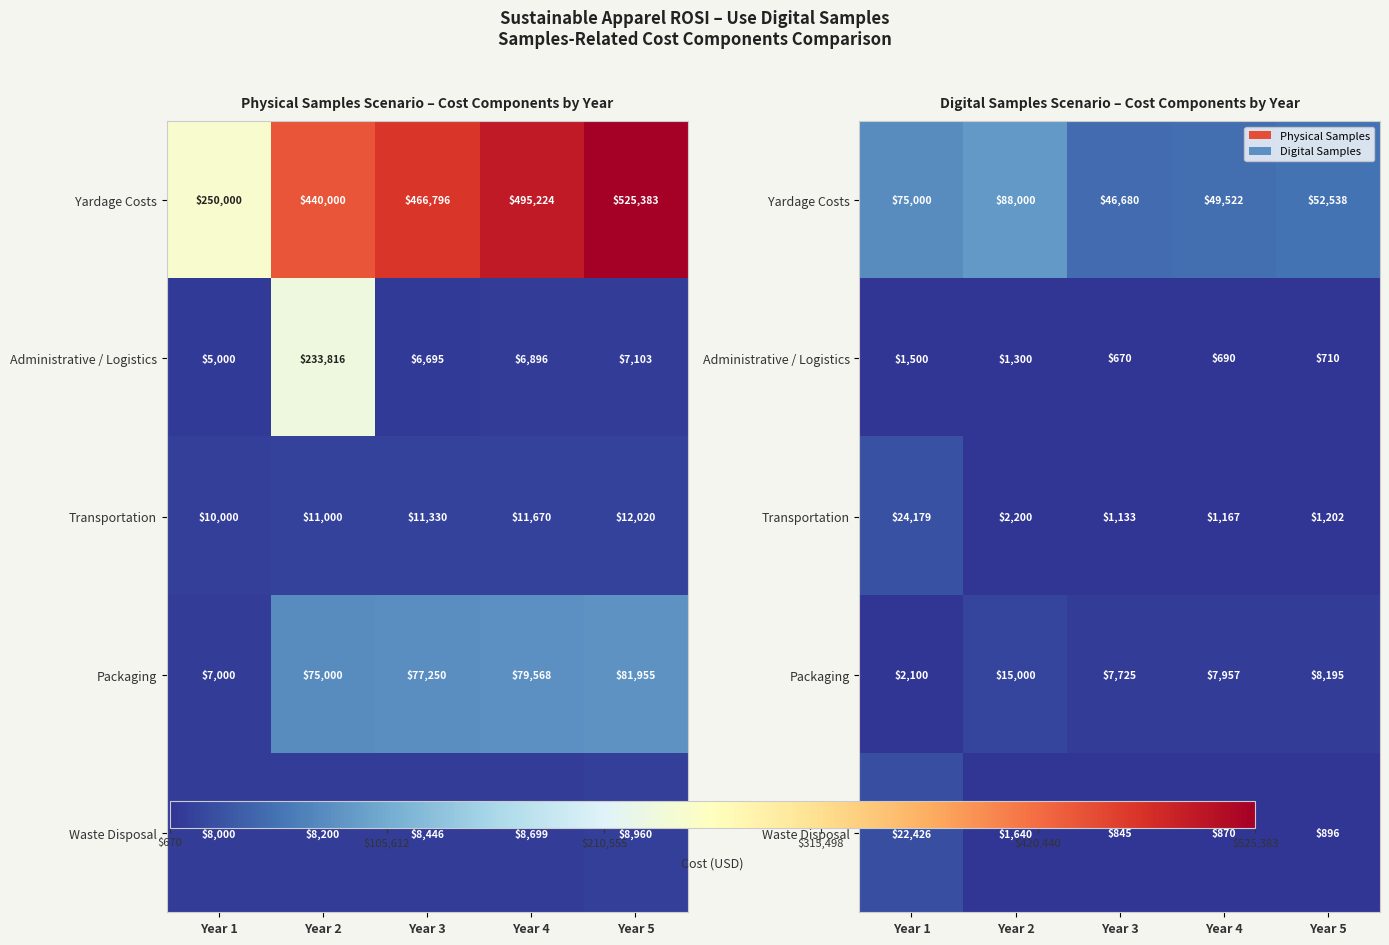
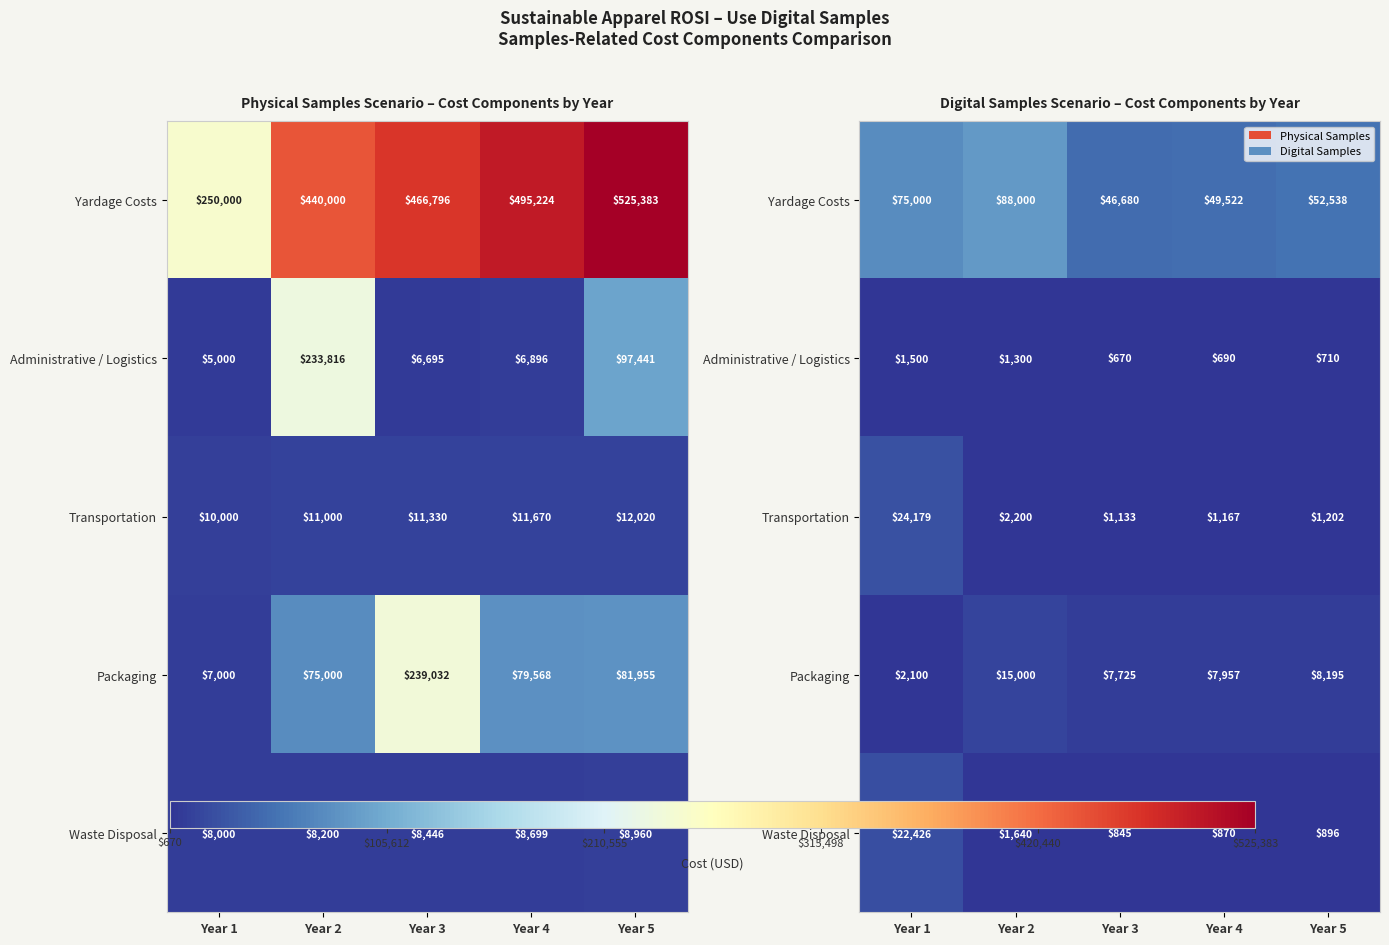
  {
    "Physical Samples Scenario – Cost Components by Year": {
      "Yardage Costs": {
        "Year 1": "$250,000",
        "Year 2": "$440,000",
        "Year 3": "$466,796",
        "Year 4": "$495,224",
        "Year 5": "$525,383"
      },
      "Administrative / Logistics": {
        "Year 1": "$5,000",
        "Year 2": "$233,816",
        "Year 3": "$6,695",
        "Year 4": "$6,896",
-       "Year 5": "$7,103"
+       "Year 5": "$97,441"
      },
      "Transportation": {
        "Year 1": "$10,000",
        "Year 2": "$11,000",
        "Year 3": "$11,330",
        "Year 4": "$11,670",
        "Year 5": "$12,020"
      },
      "Packaging": {
        "Year 1": "$7,000",
        "Year 2": "$75,000",
-       "Year 3": "$77,250",
+       "Year 3": "$239,032",
        "Year 4": "$79,568",
        "Year 5": "$81,955"
      },
      "Waste Disposal": {
        "Year 1": "$8,000",
        "Year 2": "$8,200",
        "Year 3": "$8,446",
        "Year 4": "$8,699",
        "Year 5": "$8,960"
      }
    },
    "Digital Samples Scenario – Cost Components by Year": {
      "Yardage Costs": {
        "Year 1": "$75,000",
        "Year 2": "$88,000",
        "Year 3": "$46,680",
        "Year 4": "$49,522",
        "Year 5": "$52,538"
      },
      "Administrative / Logistics": {
        "Year 1": "$1,500",
        "Year 2": "$1,300",
        "Year 3": "$670",
        "Year 4": "$690",
        "Year 5": "$710"
      },
      "Transportation": {
        "Year 1": "$24,179",
        "Year 2": "$2,200",
        "Year 3": "$1,133",
        "Year 4": "$1,167",
        "Year 5": "$1,202"
      },
      "Packaging": {
        "Year 1": "$2,100",
        "Year 2": "$15,000",
        "Year 3": "$7,725",
        "Year 4": "$7,957",
        "Year 5": "$8,195"
      },
      "Waste Disposal": {
        "Year 1": "$22,426",
        "Year 2": "$1,640",
        "Year 3": "$845",
        "Year 4": "$870",
        "Year 5": "$896"
      }
    }
  }
